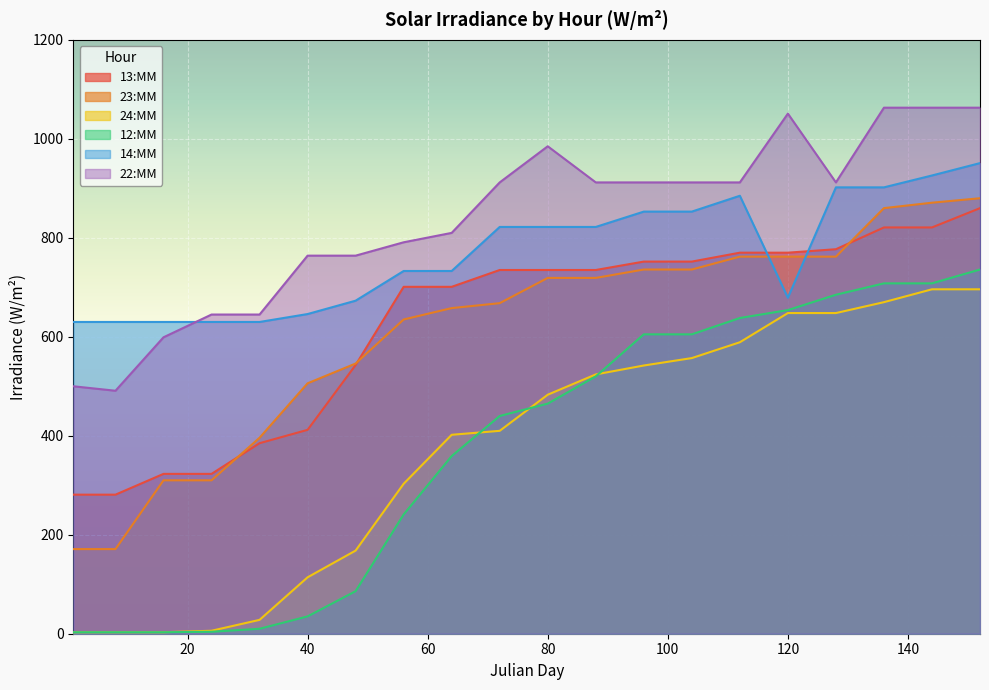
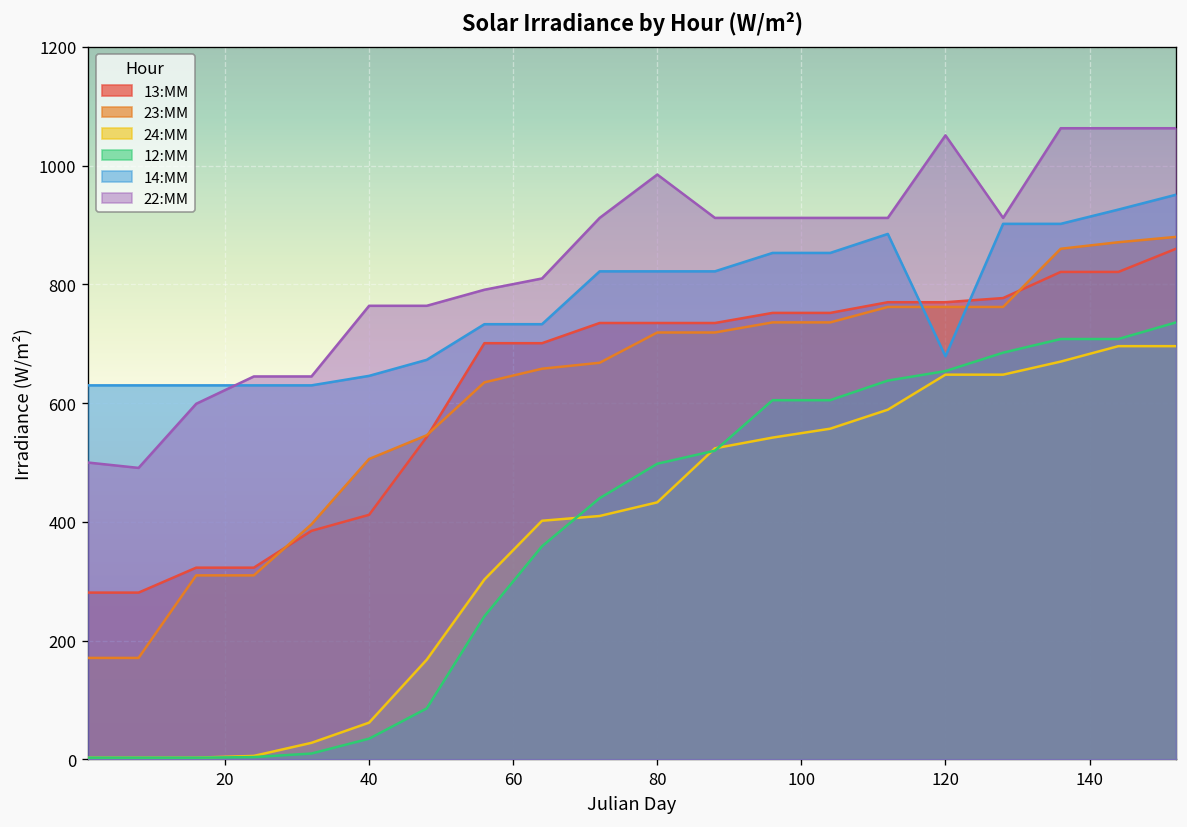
  {
    "24:MM": {
-     "40": 110,
-     "80": 480,
+     "40": 60,
+     "80": 430,
      "120": 650
    },
    "12:MM": {
      "40": 40,
-     "80": 470,
+     "80": 500,
      "120": 650
    },
    "14:MM": {
      "40": 650,
      "80": 820,
      "120": 680
    },
    "22:MM": {
      "40": 760,
      "80": 990,
      "120": 1050
    }
  }
